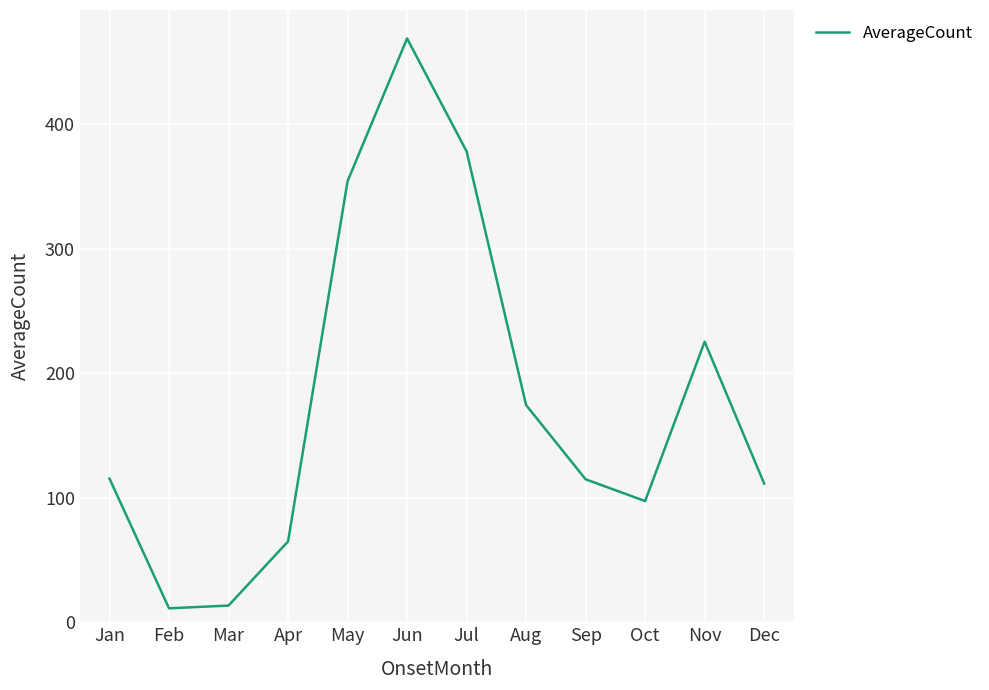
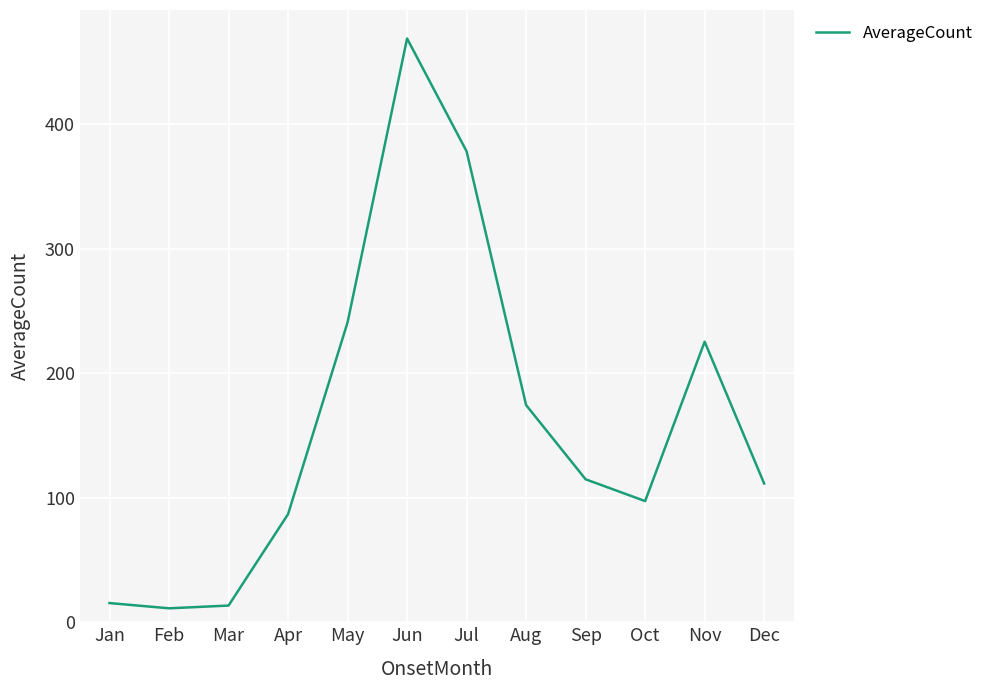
  {
-   "Jan": 115,
+   "Jan": 15,
    "Feb": 11,
    "Mar": 13,
-   "Apr": 65,
-   "May": 354,
+   "Apr": 87,
+   "May": 241,
    "Jun": 469,
    "Jul": 378,
    "Aug": 174,
    "Sep": 115,
    "Oct": 97,
    "Nov": 225,
    "Dec": 111
  }
